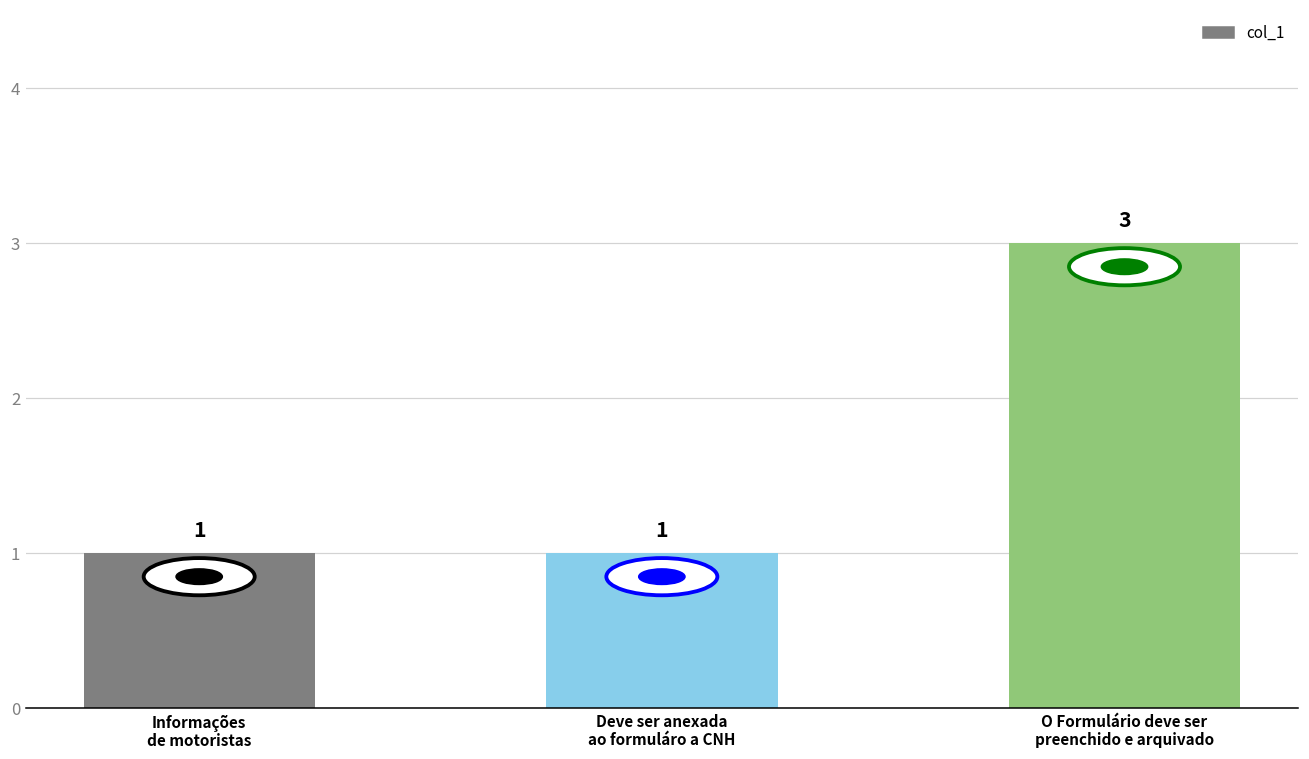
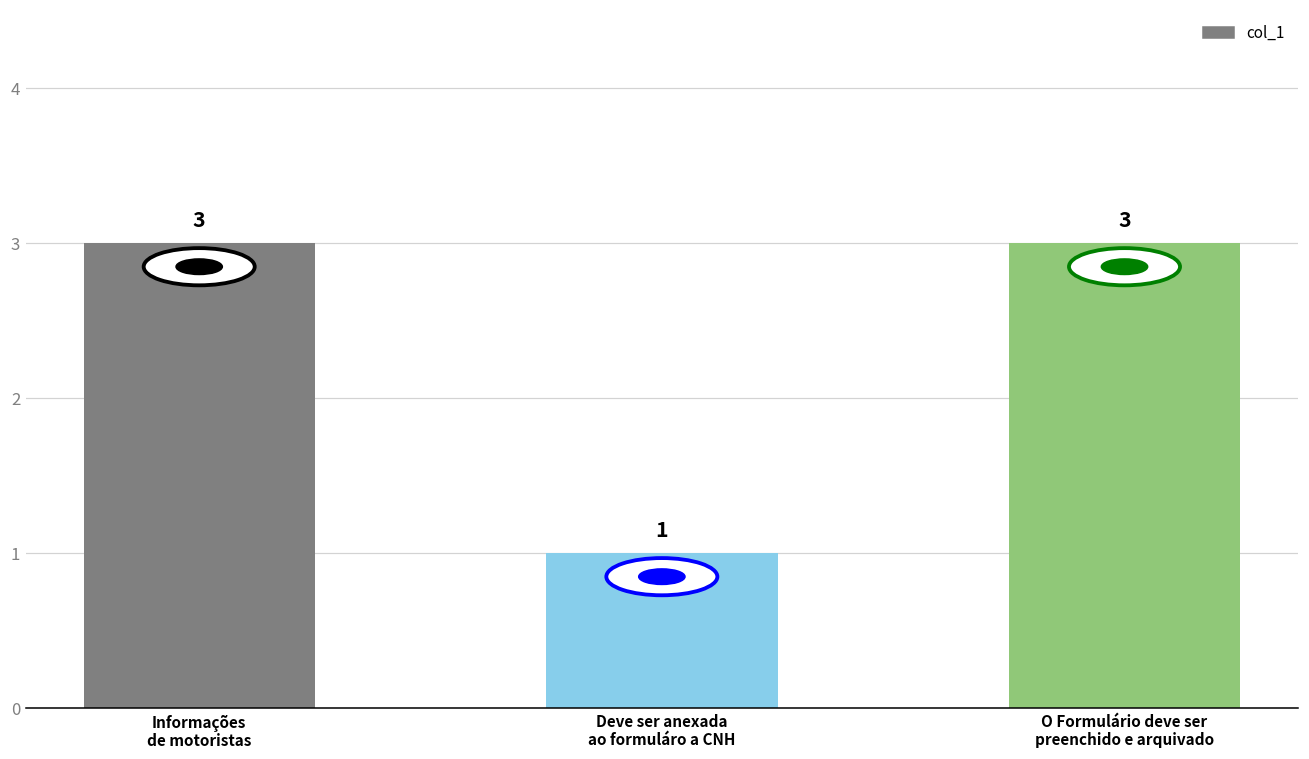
  {
-   "Informações de motoristas": 1,
+   "Informações de motoristas": 3,
    "Deve ser anexada ao formuláro a CNH": 1,
    "O Formulário deve ser preenchido e arquivado": 3
  }
